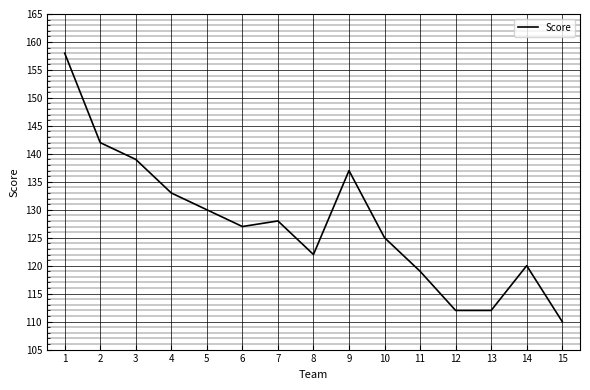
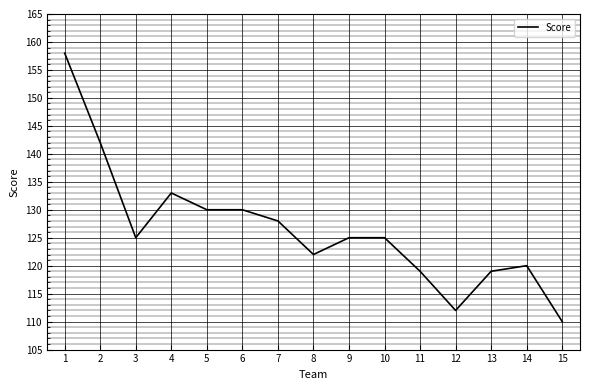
  {
    "1": 158,
    "2": 142,
-   "3": 139,
+   "3": 125,
    "4": 133,
    "5": 130,
-   "6": 127,
+   "6": 130,
    "7": 128,
    "8": 122,
-   "9": 137,
+   "9": 125,
    "10": 125,
    "11": 119,
    "12": 112,
-   "13": 112,
+   "13": 119,
    "14": 120,
    "15": 110
  }
